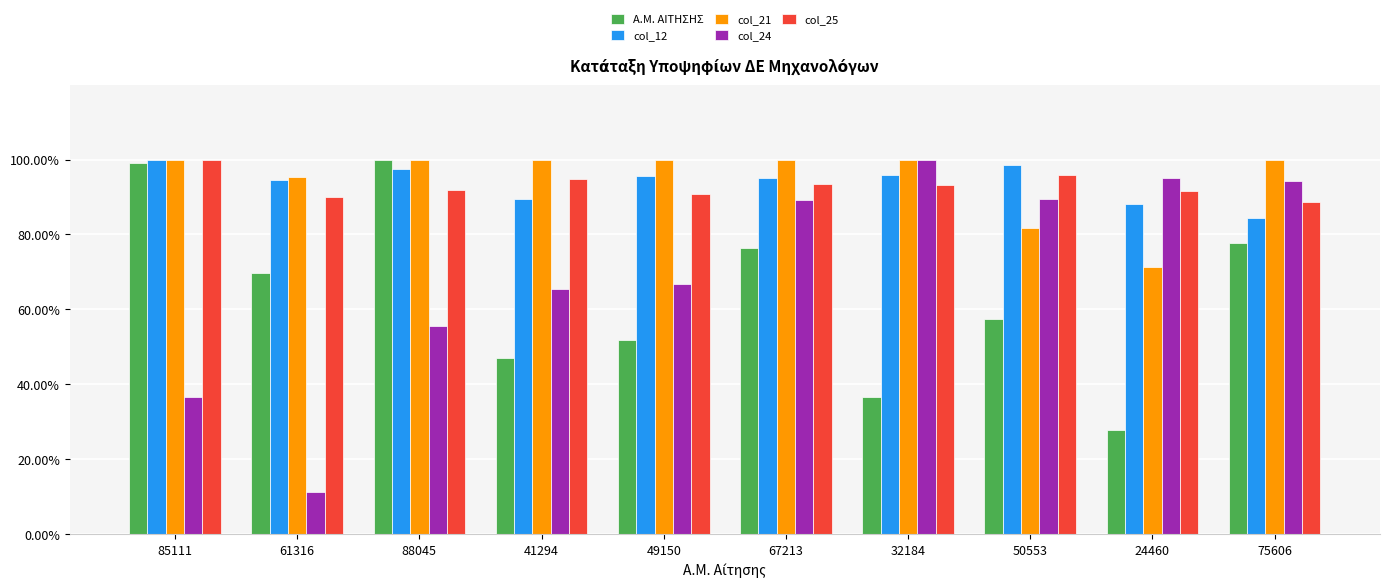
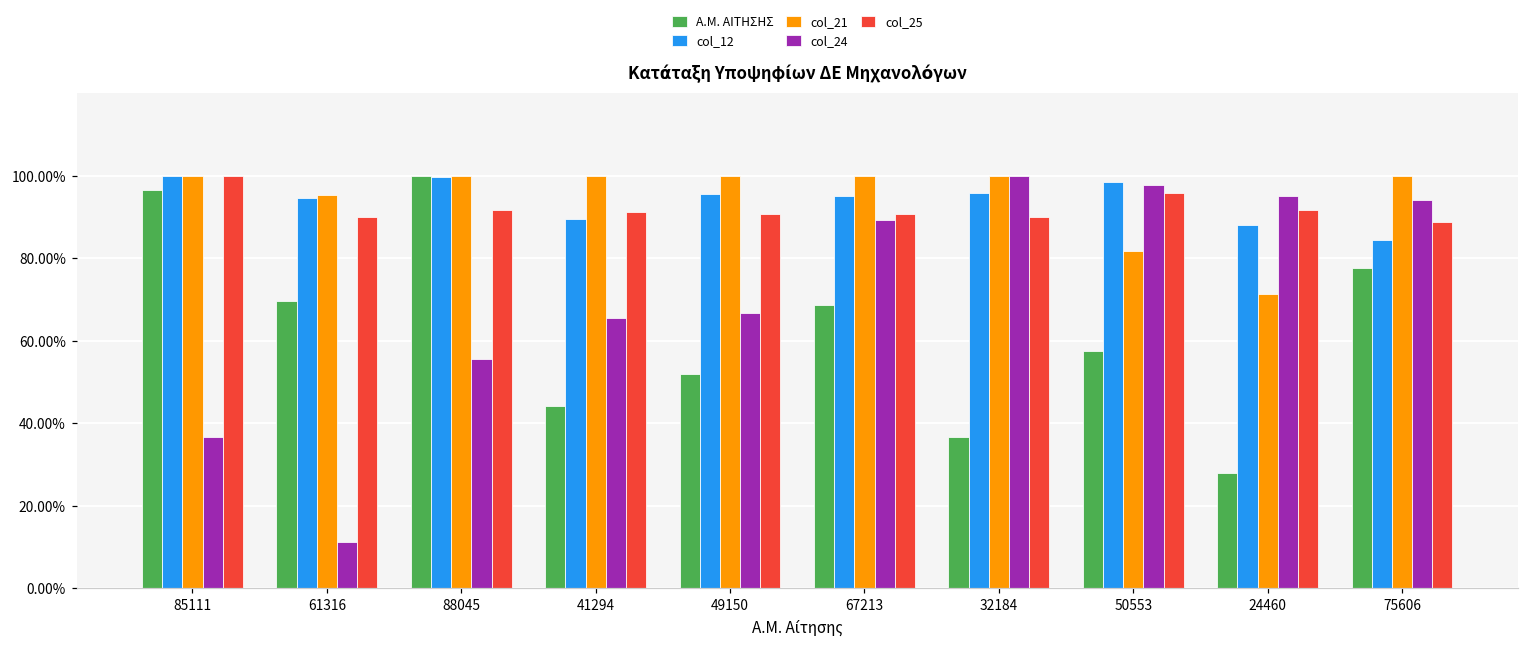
  {
    "Α.Μ. ΑΙΤΗΣΗΣ": {
-     "85111": "99%",
+     "85111": "97%",
      "61316": "70%",
      "88045": "100%",
-     "41294": "47%",
+     "41294": "44%",
      "49150": "52%",
-     "67213": "76%",
+     "67213": "69%",
      "32184": "37%",
      "50553": "57%",
      "24460": "28%",
      "75606": "78%"
    },
    "col_12": {
      "85111": "100%",
      "61316": "95%",
-     "88045": "98%",
+     "88045": "100%",
      "41294": "90%",
      "49150": "96%",
      "67213": "95%",
      "32184": "96%",
      "50553": "99%",
      "24460": "88%",
      "75606": "84%"
    },
    "col_21": {
      "85111": "100%",
      "61316": "95%",
      "88045": "100%",
      "41294": "100%",
      "49150": "100%",
      "67213": "100%",
      "32184": "100%",
      "50553": "82%",
      "24460": "71%",
      "75606": "100%"
    },
    "col_24": {
      "85111": "37%",
      "61316": "11%",
      "88045": "56%",
      "41294": "65%",
      "49150": "67%",
      "67213": "89%",
      "32184": "100%",
-     "50553": "90%",
+     "50553": "98%",
      "24460": "95%",
      "75606": "94%"
    },
    "col_25": {
      "85111": "100%",
      "61316": "90%",
      "88045": "92%",
-     "41294": "95%",
+     "41294": "91%",
      "49150": "91%",
-     "67213": "93%",
-     "32184": "93%",
+     "67213": "91%",
+     "32184": "90%",
      "50553": "96%",
      "24460": "92%",
      "75606": "89%"
    }
  }
